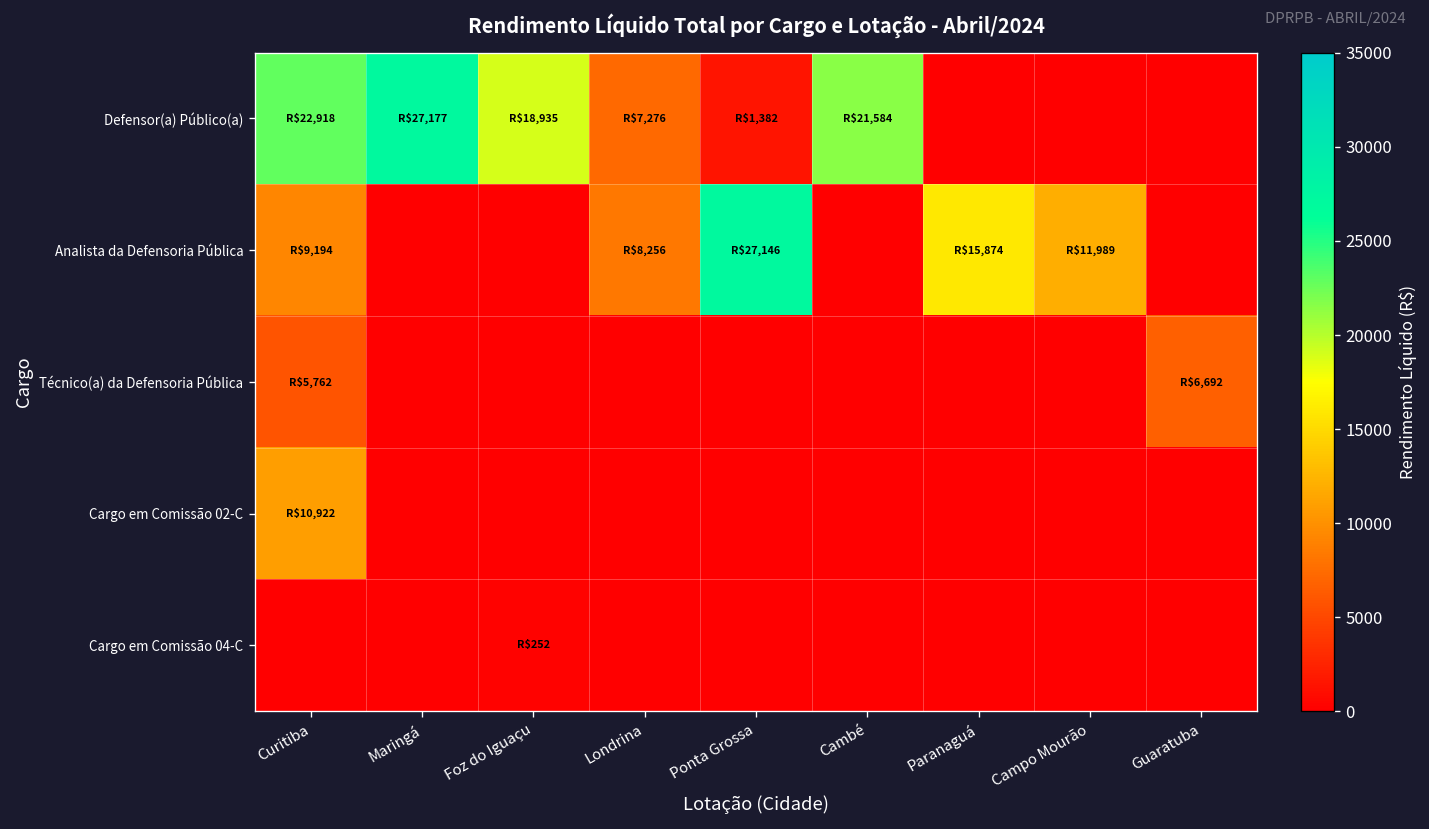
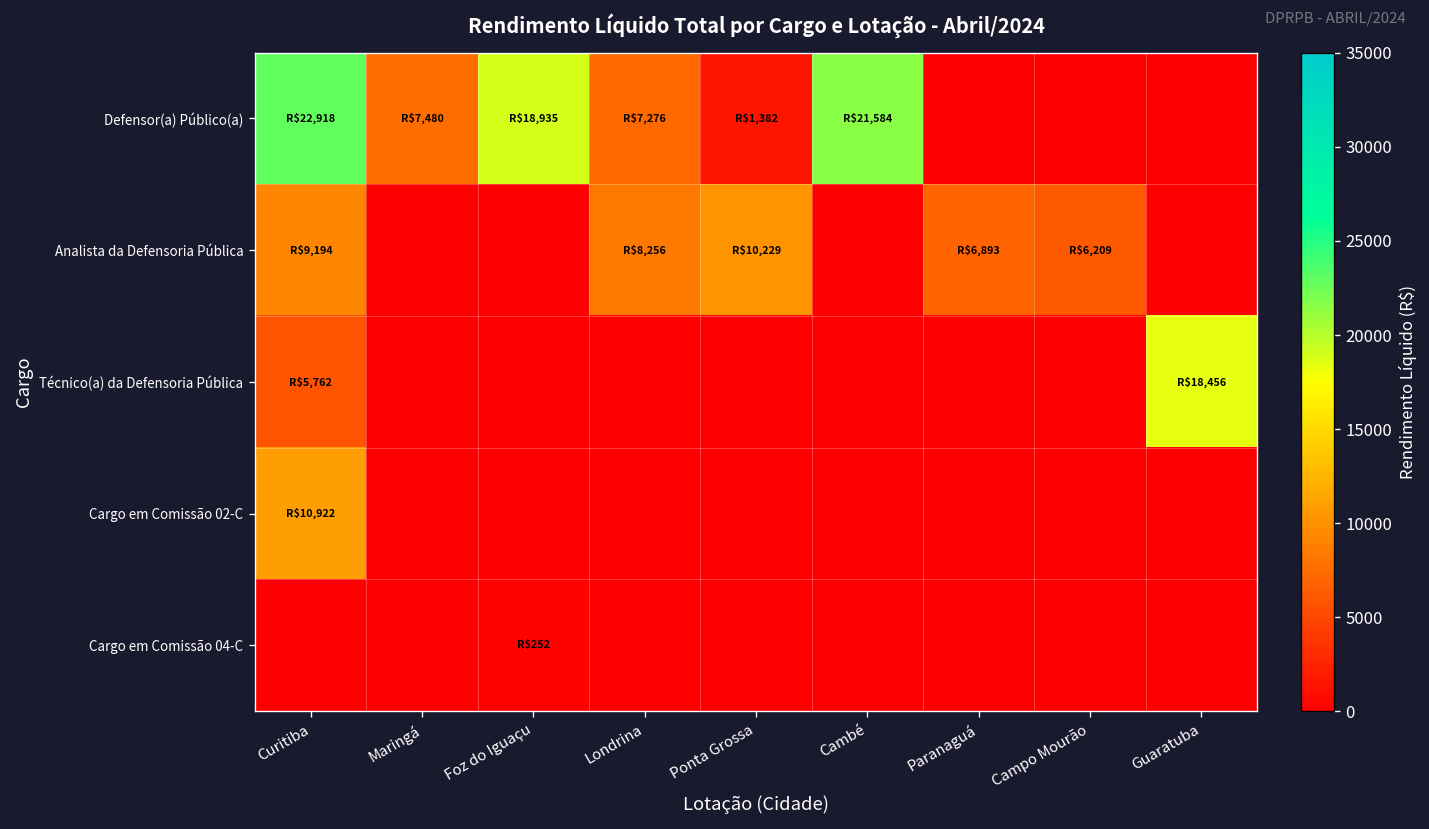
  {
    "Defensor(a) Público(a)": {
      "Curitiba": "$22,918",
-     "Maringá": "$27,177",
+     "Maringá": "$7,480",
      "Foz do Iguaçu": "$18,935",
      "Londrina": "$7,276",
      "Ponta Grossa": "$1,382",
      "Cambé": "$21,584"
    },
    "Analista da Defensoria Pública": {
      "Curitiba": "$9,194",
      "Londrina": "$8,256",
-     "Ponta Grossa": "$27,146",
-     "Paranaguá": "$15,874",
-     "Campo Mourão": "$11,989"
+     "Ponta Grossa": "$10,229",
+     "Paranaguá": "$6,893",
+     "Campo Mourão": "$6,209"
    },
    "Técnico(a) da Defensoria Pública": {
      "Curitiba": "$5,762",
-     "Guaratuba": "$6,692"
+     "Guaratuba": "$18,456"
    },
    "Cargo em Comissão 02-C": {
      "Curitiba": "$10,922"
    },
    "Cargo em Comissão 04-C": {
      "Foz do Iguaçu": "$252"
    }
  }
